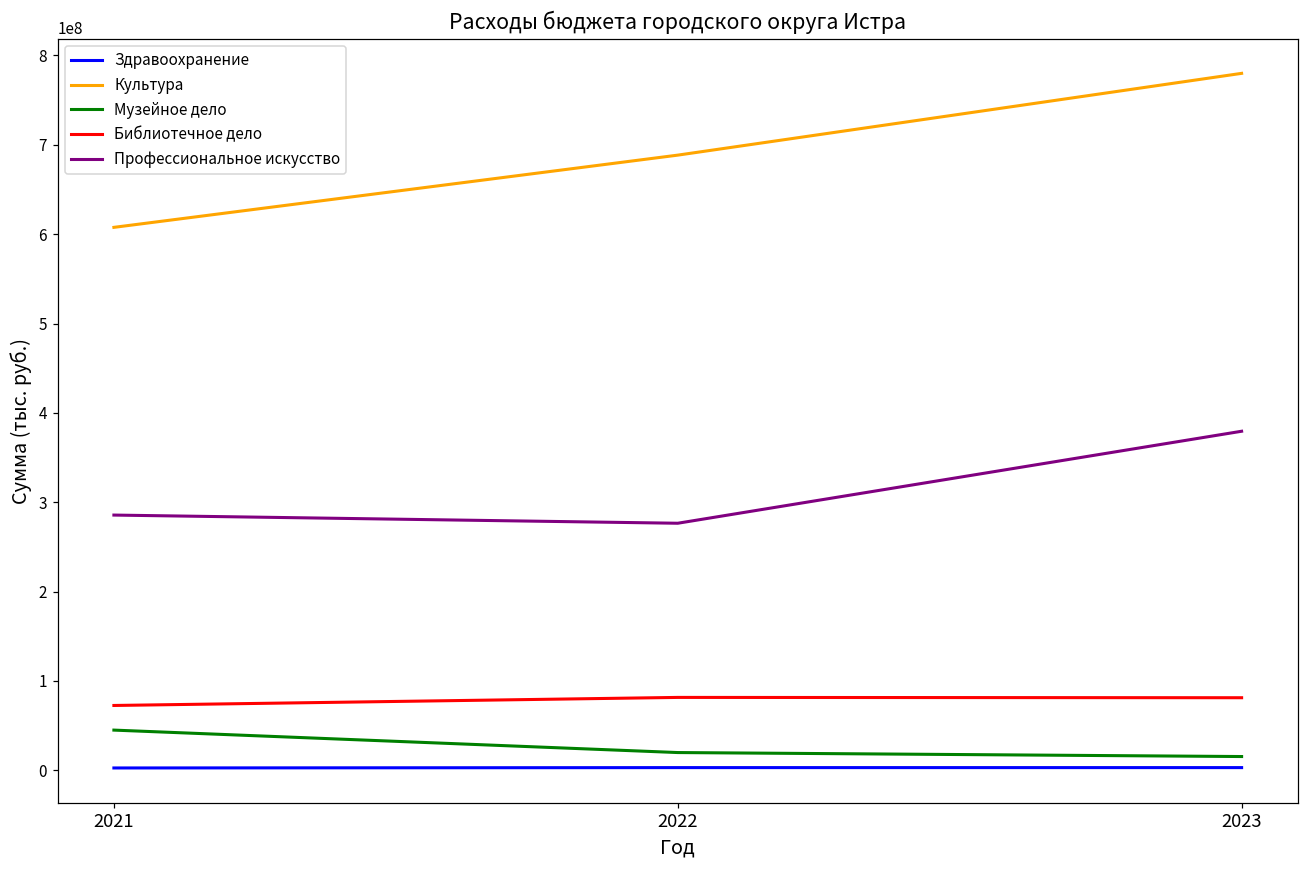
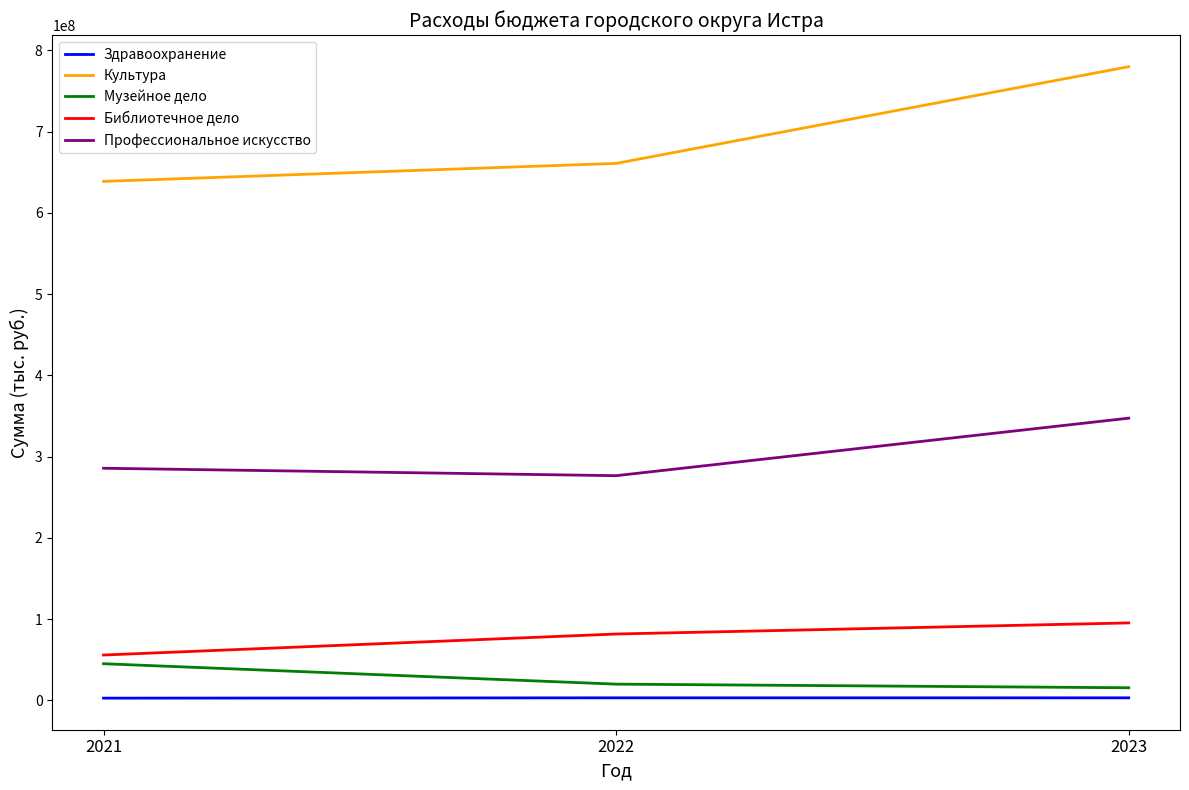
  {
    "Здравоохранение": {
      "2021": 0,
      "2022": 0,
      "2023": 0
    },
    "Культура": {
-     "2021": 610000000,
-     "2022": 690000000,
+     "2021": 640000000,
+     "2022": 660000000,
      "2023": 780000000
    },
    "Музейное дело": {
      "2021": 40000000,
      "2022": 20000000,
      "2023": 20000000
    },
    "Библиотечное дело": {
-     "2021": 70000000,
+     "2021": 60000000,
      "2022": 80000000,
-     "2023": 80000000
+     "2023": 100000000
    },
    "Профессиональное искусство": {
      "2021": 290000000,
      "2022": 280000000,
-     "2023": 380000000
+     "2023": 350000000
    }
  }
